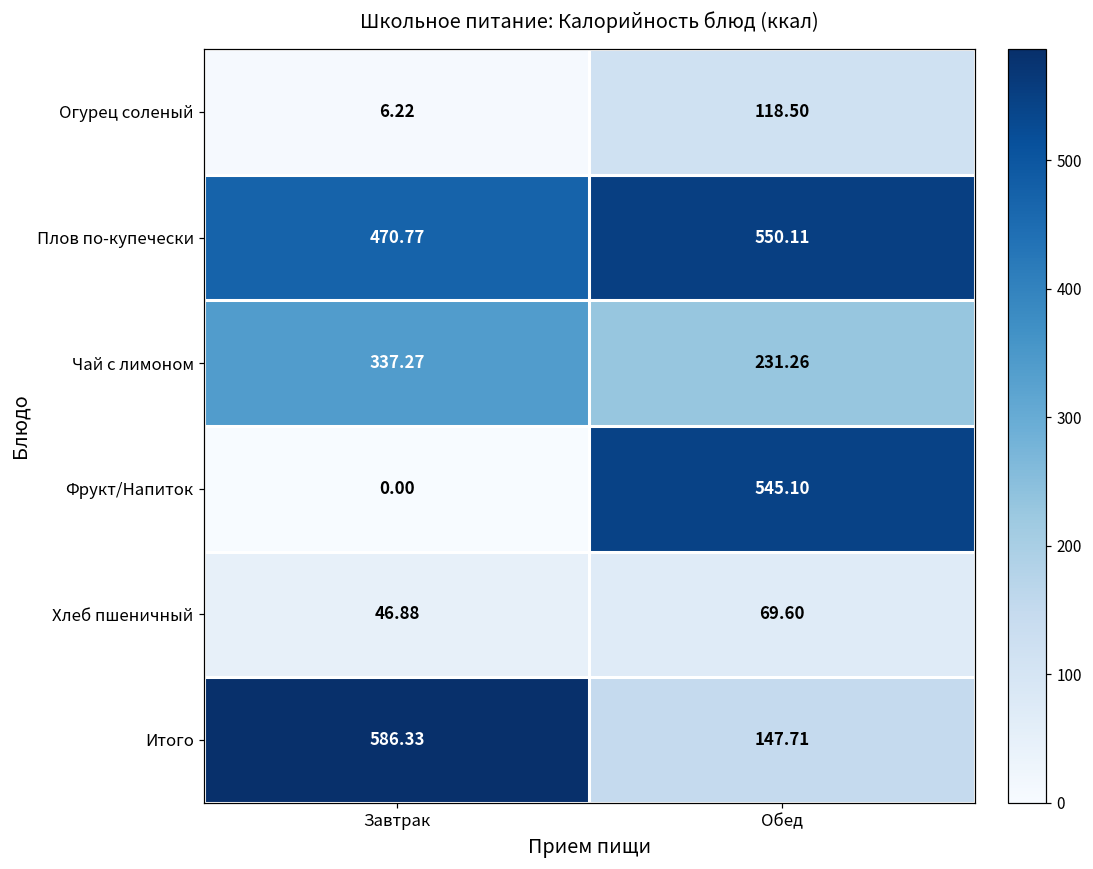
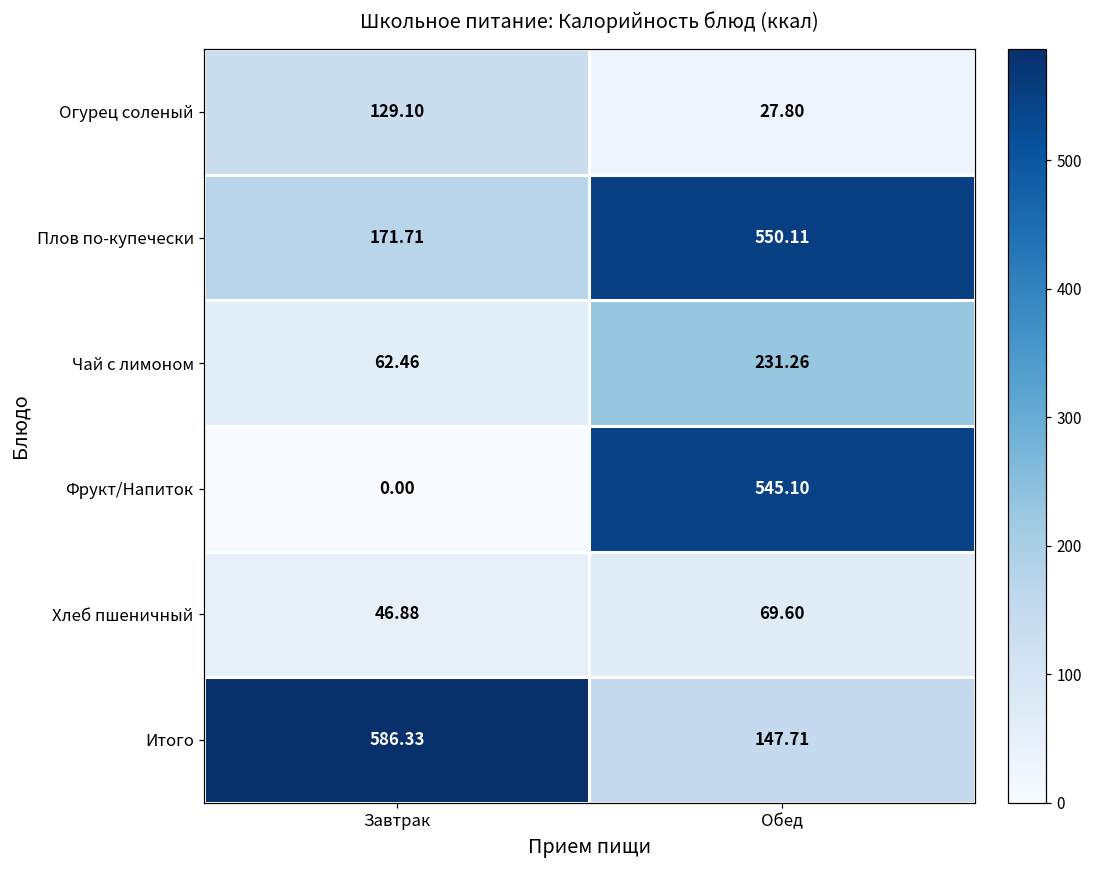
  {
    "Огурец соленый": {
-     "Завтрак": 6.22,
-     "Обед": 118.50
+     "Завтрак": 129.10,
+     "Обед": 27.80
    },
    "Плов по-купечески": {
-     "Завтрак": 470.77,
+     "Завтрак": 171.71,
      "Обед": 550.11
    },
    "Чай с лимоном": {
-     "Завтрак": 337.27,
+     "Завтрак": 62.46,
      "Обед": 231.26
    },
    "Фрукт/Напиток": {
      "Завтрак": 0.00,
      "Обед": 545.10
    },
    "Хлеб пшеничный": {
      "Завтрак": 46.88,
      "Обед": 69.60
    },
    "Итого": {
      "Завтрак": 586.33,
      "Обед": 147.71
    }
  }
